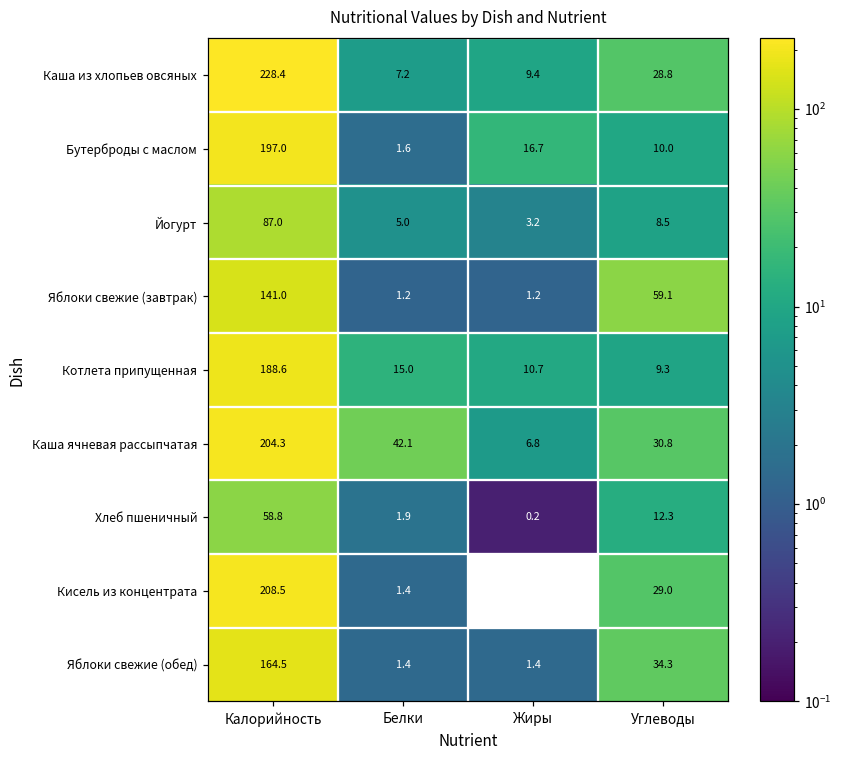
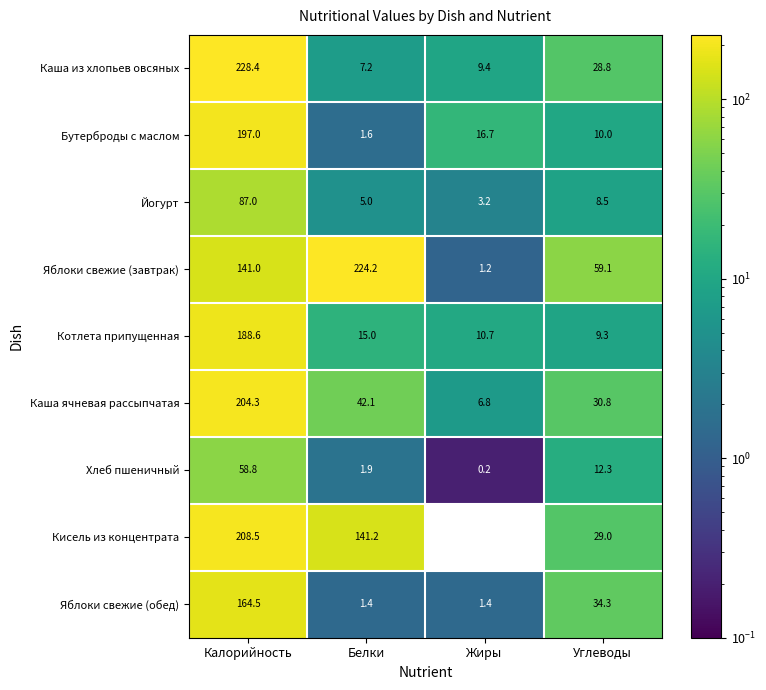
  {
    "Каша из хлопьев овсяных": {
      "Калорийность": 228.4,
      "Белки": 7.2,
      "Жиры": 9.4,
      "Углеводы": 28.8
    },
    "Бутерброды с маслом": {
      "Калорийность": 197.0,
      "Белки": 1.6,
      "Жиры": 16.7,
      "Углеводы": 10.0
    },
    "Йогурт": {
      "Калорийность": 87.0,
      "Белки": 5.0,
      "Жиры": 3.2,
      "Углеводы": 8.5
    },
    "Яблоки свежие (завтрак)": {
      "Калорийность": 141.0,
-     "Белки": 1.2,
+     "Белки": 224.2,
      "Жиры": 1.2,
      "Углеводы": 59.1
    },
    "Котлета припущенная": {
      "Калорийность": 188.6,
      "Белки": 15.0,
      "Жиры": 10.7,
      "Углеводы": 9.3
    },
    "Каша ячневая рассыпчатая": {
      "Калорийность": 204.3,
      "Белки": 42.1,
      "Жиры": 6.8,
      "Углеводы": 30.8
    },
    "Хлеб пшеничный": {
      "Калорийность": 58.8,
      "Белки": 1.9,
      "Жиры": 0.2,
      "Углеводы": 12.3
    },
    "Кисель из концентрата": {
      "Калорийность": 208.5,
-     "Белки": 1.4,
+     "Белки": 141.2,
      "Углеводы": 29.0
    },
    "Яблоки свежие (обед)": {
      "Калорийность": 164.5,
      "Белки": 1.4,
      "Жиры": 1.4,
      "Углеводы": 34.3
    }
  }
